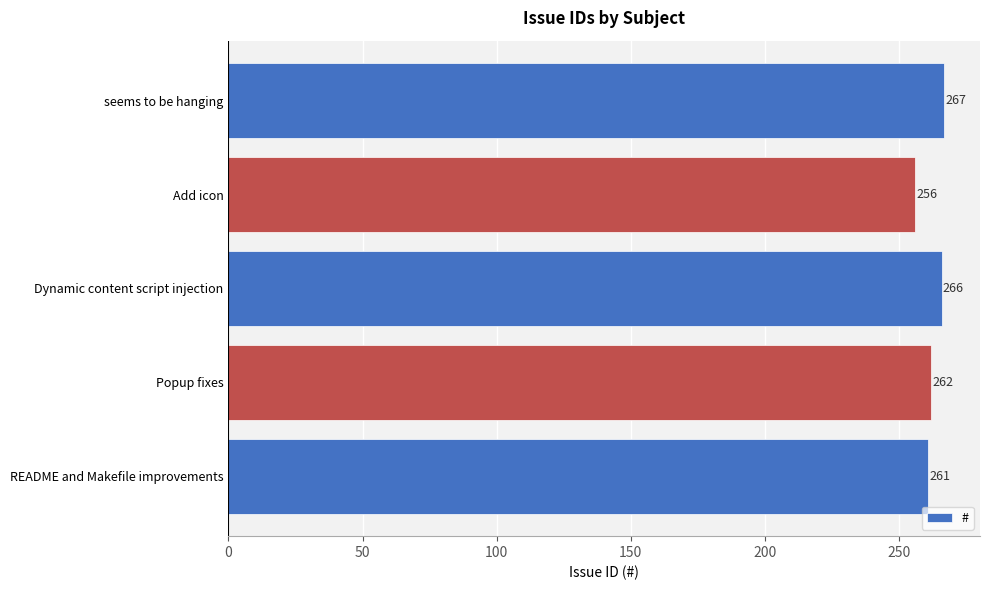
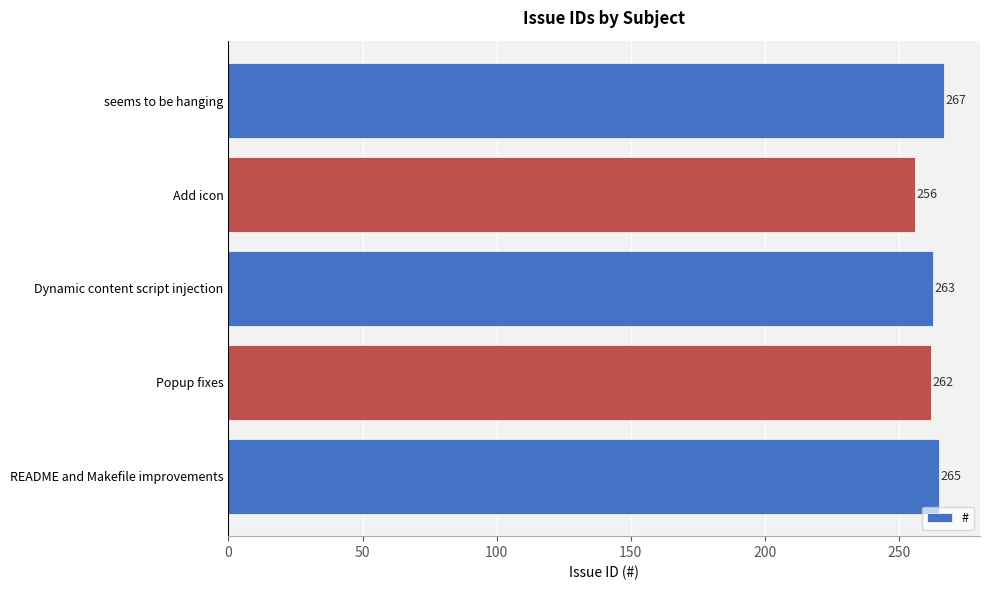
  {
    "seems to be hanging": 267,
    "Add icon": 256,
-   "Dynamic content script injection": 266,
+   "Dynamic content script injection": 263,
    "Popup fixes": 262,
-   "README and Makefile improvements": 261
+   "README and Makefile improvements": 265
  }
